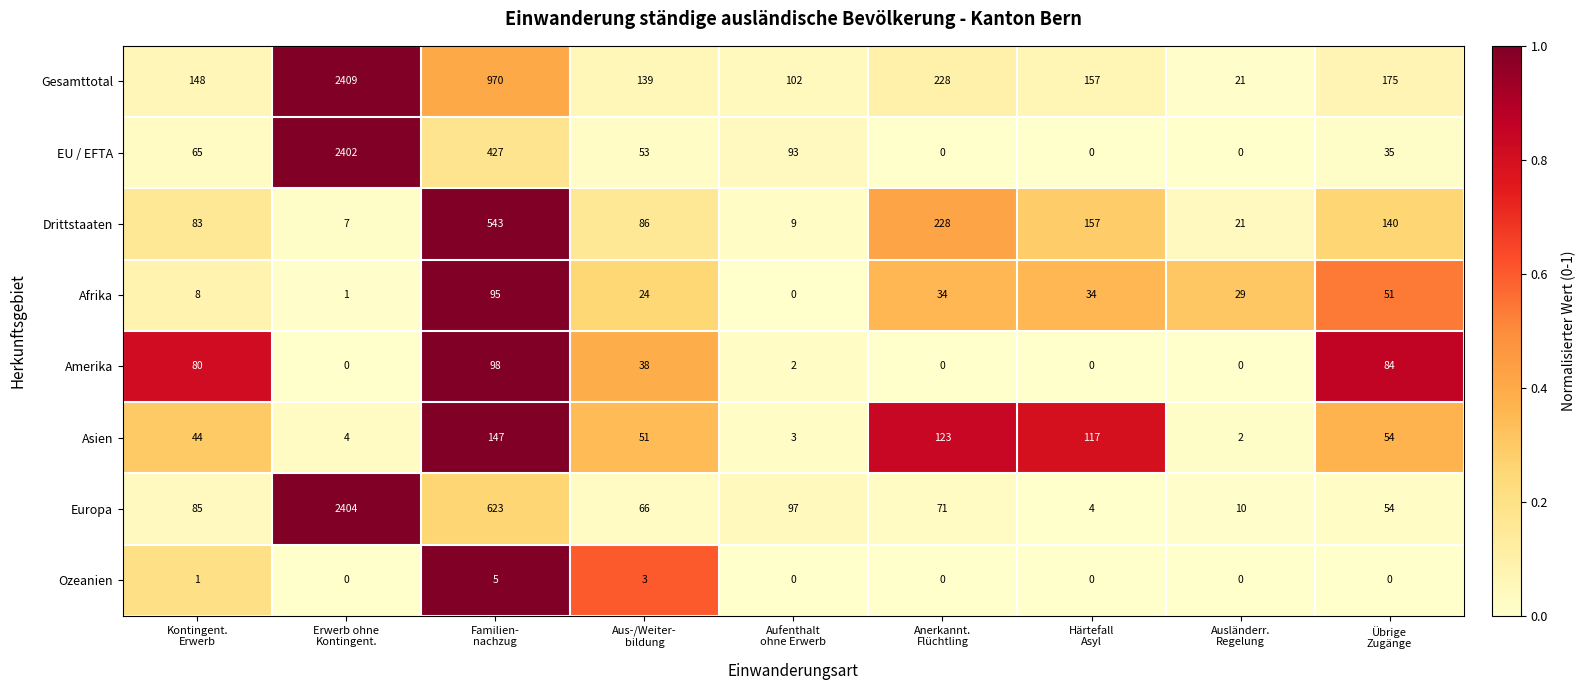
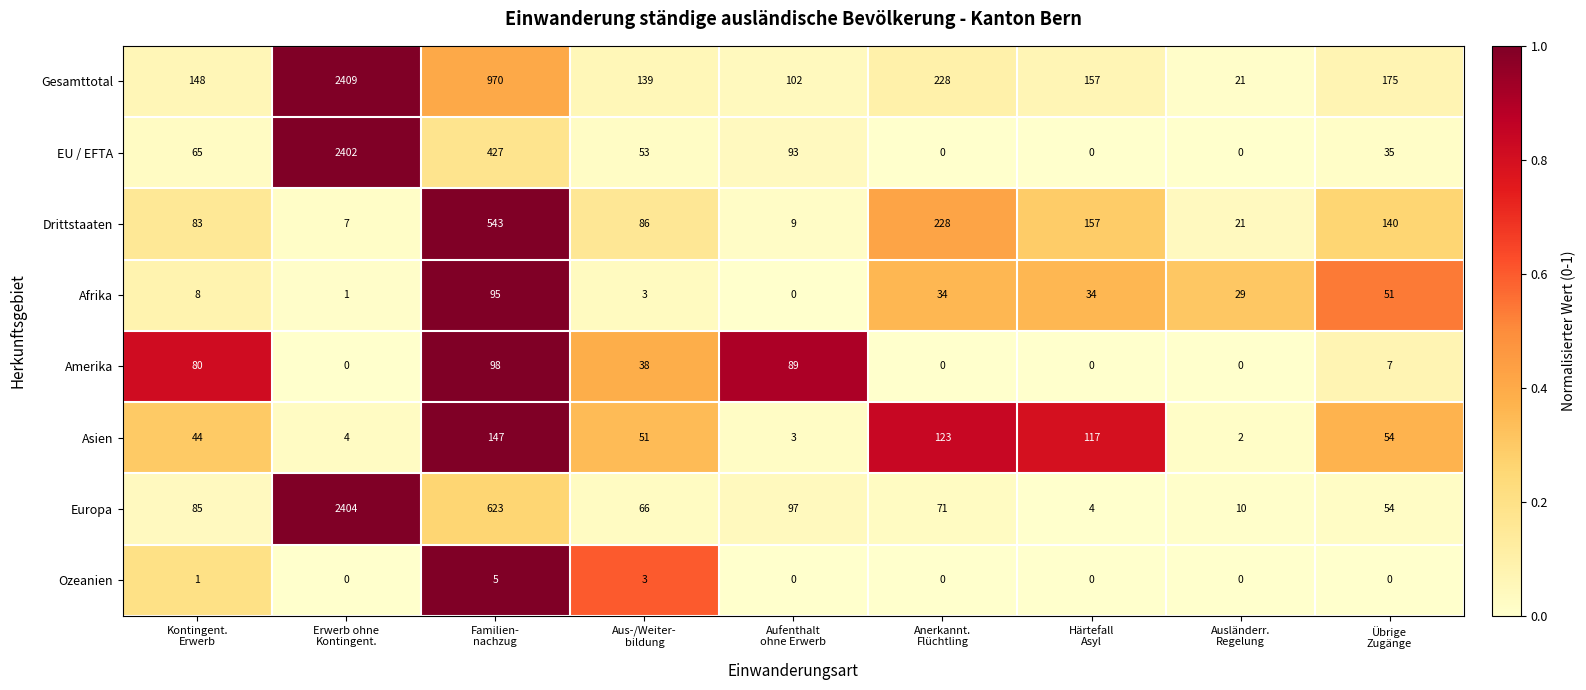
  {
    "Gesamttotal": {
      "Kontingent. Erwerb": 148,
      "Erwerb ohne Kontingent.": 2409,
      "Familien- nachzug": 970,
      "Aus-/Weiter- bildung": 139,
      "Aufenthalt ohne Erwerb": 102,
      "Anerkannt. Flüchtling": 228,
      "Härtefall Asyl": 157,
      "Ausländerr. Regelung": 21,
      "Übrige Zugänge": 175
    },
    "EU / EFTA": {
      "Kontingent. Erwerb": 65,
      "Erwerb ohne Kontingent.": 2402,
      "Familien- nachzug": 427,
      "Aus-/Weiter- bildung": 53,
      "Aufenthalt ohne Erwerb": 93,
      "Anerkannt. Flüchtling": 0,
      "Härtefall Asyl": 0,
      "Ausländerr. Regelung": 0,
      "Übrige Zugänge": 35
    },
    "Drittstaaten": {
      "Kontingent. Erwerb": 83,
      "Erwerb ohne Kontingent.": 7,
      "Familien- nachzug": 543,
      "Aus-/Weiter- bildung": 86,
      "Aufenthalt ohne Erwerb": 9,
      "Anerkannt. Flüchtling": 228,
      "Härtefall Asyl": 157,
      "Ausländerr. Regelung": 21,
      "Übrige Zugänge": 140
    },
    "Afrika": {
      "Kontingent. Erwerb": 8,
      "Erwerb ohne Kontingent.": 1,
      "Familien- nachzug": 95,
-     "Aus-/Weiter- bildung": 24,
+     "Aus-/Weiter- bildung": 3,
      "Aufenthalt ohne Erwerb": 0,
      "Anerkannt. Flüchtling": 34,
      "Härtefall Asyl": 34,
      "Ausländerr. Regelung": 29,
      "Übrige Zugänge": 51
    },
    "Amerika": {
      "Kontingent. Erwerb": 80,
      "Erwerb ohne Kontingent.": 0,
      "Familien- nachzug": 98,
      "Aus-/Weiter- bildung": 38,
-     "Aufenthalt ohne Erwerb": 2,
+     "Aufenthalt ohne Erwerb": 89,
      "Anerkannt. Flüchtling": 0,
      "Härtefall Asyl": 0,
      "Ausländerr. Regelung": 0,
-     "Übrige Zugänge": 84
+     "Übrige Zugänge": 7
    },
    "Asien": {
      "Kontingent. Erwerb": 44,
      "Erwerb ohne Kontingent.": 4,
      "Familien- nachzug": 147,
      "Aus-/Weiter- bildung": 51,
      "Aufenthalt ohne Erwerb": 3,
      "Anerkannt. Flüchtling": 123,
      "Härtefall Asyl": 117,
      "Ausländerr. Regelung": 2,
      "Übrige Zugänge": 54
    },
    "Europa": {
      "Kontingent. Erwerb": 85,
      "Erwerb ohne Kontingent.": 2404,
      "Familien- nachzug": 623,
      "Aus-/Weiter- bildung": 66,
      "Aufenthalt ohne Erwerb": 97,
      "Anerkannt. Flüchtling": 71,
      "Härtefall Asyl": 4,
      "Ausländerr. Regelung": 10,
      "Übrige Zugänge": 54
    },
    "Ozeanien": {
      "Kontingent. Erwerb": 1,
      "Erwerb ohne Kontingent.": 0,
      "Familien- nachzug": 5,
      "Aus-/Weiter- bildung": 3,
      "Aufenthalt ohne Erwerb": 0,
      "Anerkannt. Flüchtling": 0,
      "Härtefall Asyl": 0,
      "Ausländerr. Regelung": 0,
      "Übrige Zugänge": 0
    }
  }
